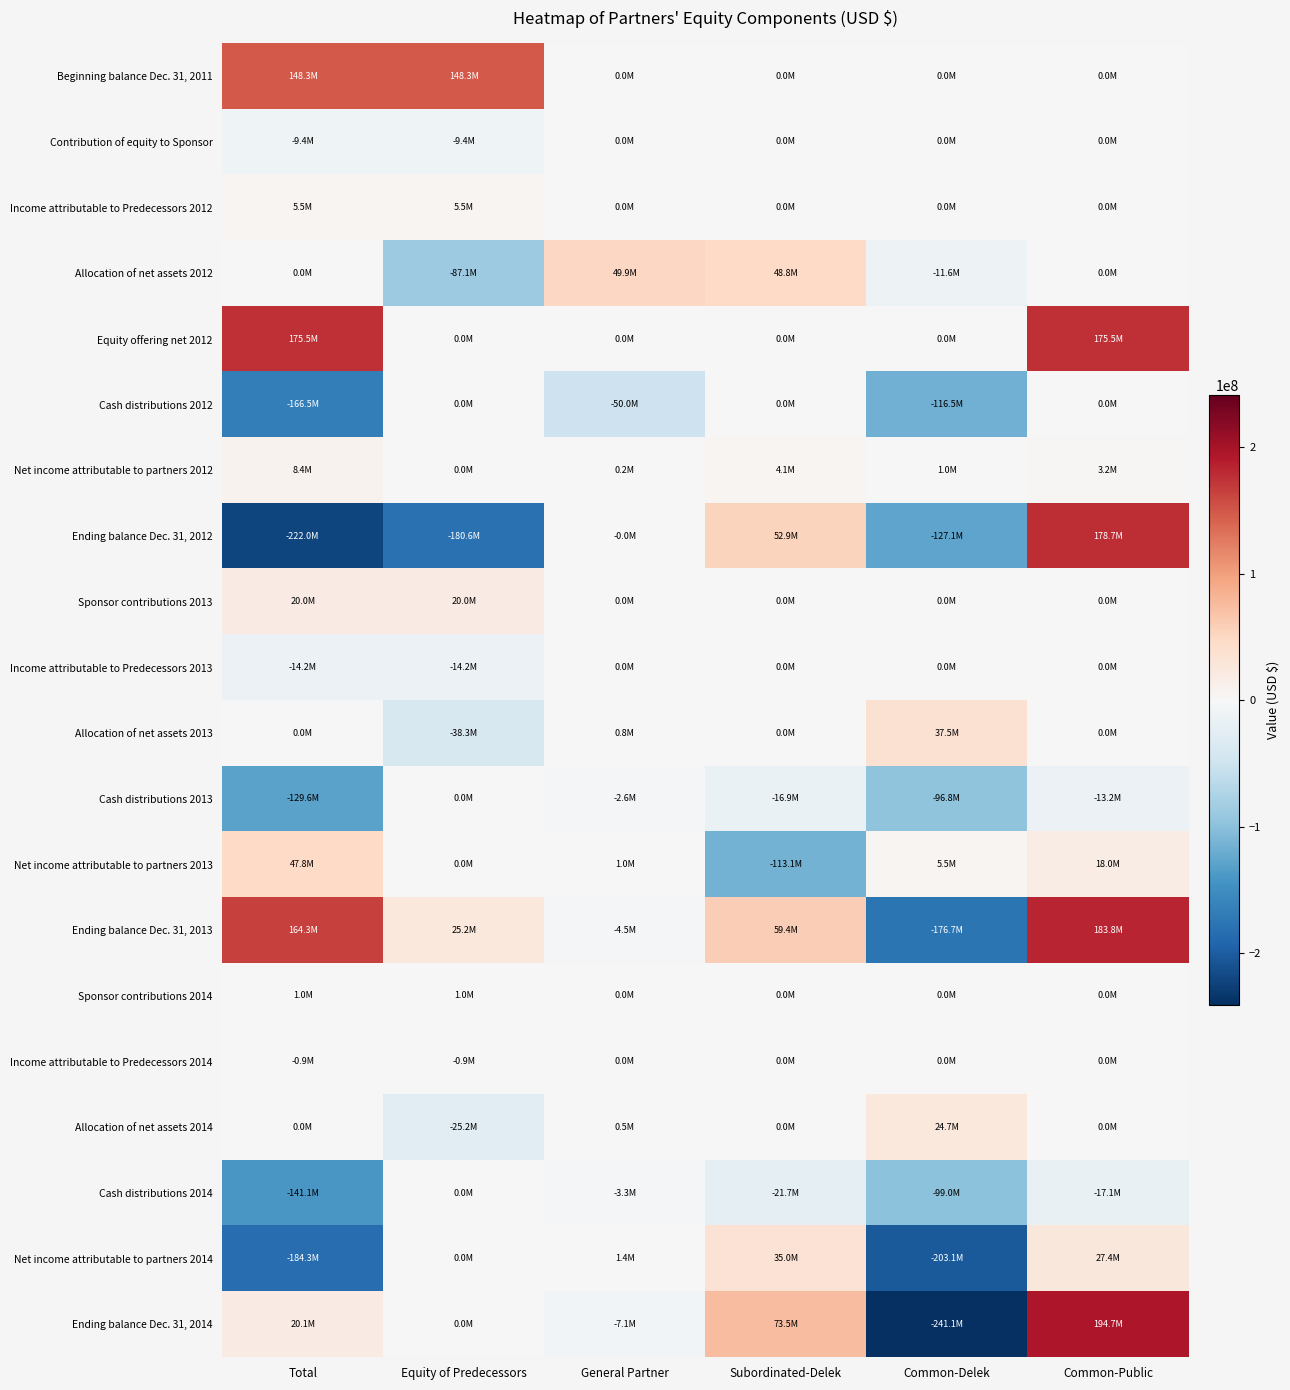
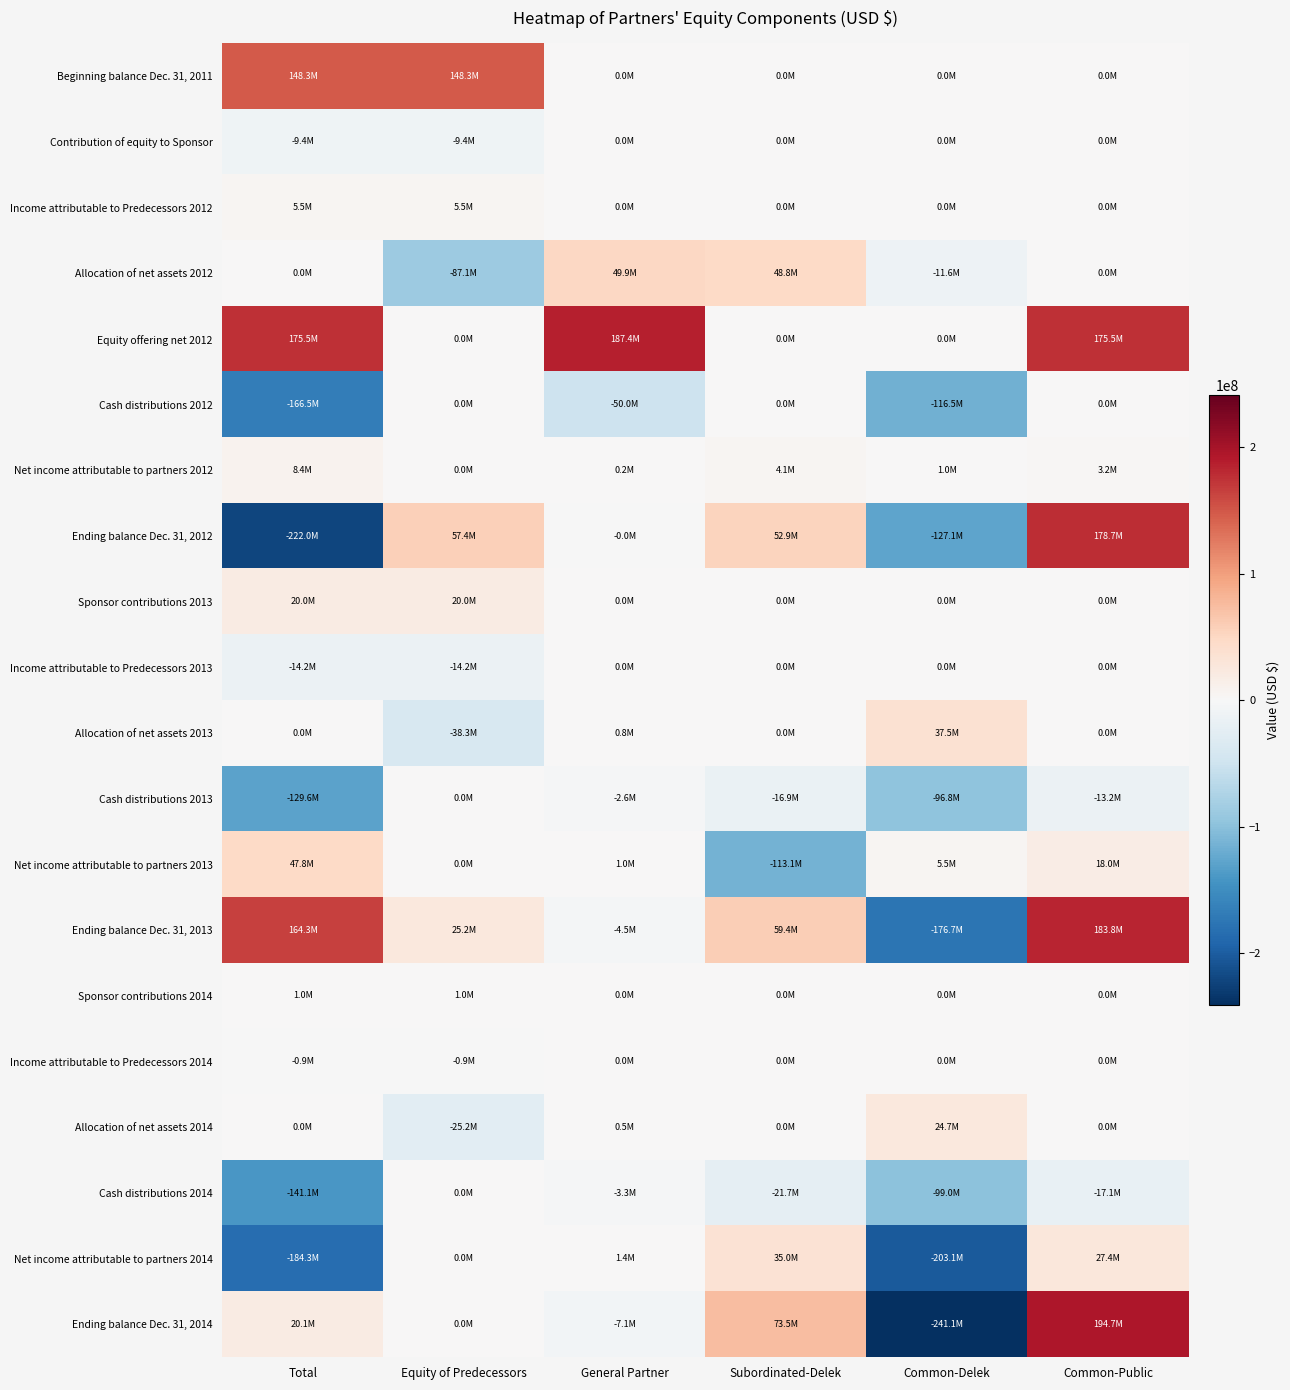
  {
    "Beginning balance Dec. 31, 2011": {
      "Total": "148.3M",
      "Equity of Predecessors": "148.3M",
      "General Partner": "0.0M",
      "Subordinated-Delek": "0.0M",
      "Common-Delek": "0.0M",
      "Common-Public": "0.0M"
    },
    "Contribution of equity to Sponsor": {
      "Total": "-9.4M",
      "Equity of Predecessors": "-9.4M",
      "General Partner": "0.0M",
      "Subordinated-Delek": "0.0M",
      "Common-Delek": "0.0M",
      "Common-Public": "0.0M"
    },
    "Income attributable to Predecessors 2012": {
      "Total": "5.5M",
      "Equity of Predecessors": "5.5M",
      "General Partner": "0.0M",
      "Subordinated-Delek": "0.0M",
      "Common-Delek": "0.0M",
      "Common-Public": "0.0M"
    },
    "Allocation of net assets 2012": {
      "Total": "0.0M",
      "Equity of Predecessors": "-87.1M",
      "General Partner": "49.9M",
      "Subordinated-Delek": "48.8M",
      "Common-Delek": "-11.6M",
      "Common-Public": "0.0M"
    },
    "Equity offering net 2012": {
      "Total": "175.5M",
      "Equity of Predecessors": "0.0M",
-     "General Partner": "0.0M",
+     "General Partner": "187.4M",
      "Subordinated-Delek": "0.0M",
      "Common-Delek": "0.0M",
      "Common-Public": "175.5M"
    },
    "Cash distributions 2012": {
      "Total": "-166.5M",
      "Equity of Predecessors": "0.0M",
      "General Partner": "-50.0M",
      "Subordinated-Delek": "0.0M",
      "Common-Delek": "-116.5M",
      "Common-Public": "0.0M"
    },
    "Net income attributable to partners 2012": {
      "Total": "8.4M",
      "Equity of Predecessors": "0.0M",
      "General Partner": "0.2M",
      "Subordinated-Delek": "4.1M",
      "Common-Delek": "1.0M",
      "Common-Public": "3.2M"
    },
    "Ending balance Dec. 31, 2012": {
      "Total": "-222.0M",
-     "Equity of Predecessors": "-180.6M",
+     "Equity of Predecessors": "57.4M",
      "General Partner": "-0.0M",
      "Subordinated-Delek": "52.9M",
      "Common-Delek": "-127.1M",
      "Common-Public": "178.7M"
    },
    "Sponsor contributions 2013": {
      "Total": "20.0M",
      "Equity of Predecessors": "20.0M",
      "General Partner": "0.0M",
      "Subordinated-Delek": "0.0M",
      "Common-Delek": "0.0M",
      "Common-Public": "0.0M"
    },
    "Income attributable to Predecessors 2013": {
      "Total": "-14.2M",
      "Equity of Predecessors": "-14.2M",
      "General Partner": "0.0M",
      "Subordinated-Delek": "0.0M",
      "Common-Delek": "0.0M",
      "Common-Public": "0.0M"
    },
    "Allocation of net assets 2013": {
      "Total": "0.0M",
      "Equity of Predecessors": "-38.3M",
      "General Partner": "0.8M",
      "Subordinated-Delek": "0.0M",
      "Common-Delek": "37.5M",
      "Common-Public": "0.0M"
    },
    "Cash distributions 2013": {
      "Total": "-129.6M",
      "Equity of Predecessors": "0.0M",
      "General Partner": "-2.6M",
      "Subordinated-Delek": "-16.9M",
      "Common-Delek": "-96.8M",
      "Common-Public": "-13.2M"
    },
    "Net income attributable to partners 2013": {
      "Total": "47.8M",
      "Equity of Predecessors": "0.0M",
      "General Partner": "1.0M",
      "Subordinated-Delek": "-113.1M",
      "Common-Delek": "5.5M",
      "Common-Public": "18.0M"
    },
    "Ending balance Dec. 31, 2013": {
      "Total": "164.3M",
      "Equity of Predecessors": "25.2M",
      "General Partner": "-4.5M",
      "Subordinated-Delek": "59.4M",
      "Common-Delek": "-176.7M",
      "Common-Public": "183.8M"
    },
    "Sponsor contributions 2014": {
      "Total": "1.0M",
      "Equity of Predecessors": "1.0M",
      "General Partner": "0.0M",
      "Subordinated-Delek": "0.0M",
      "Common-Delek": "0.0M",
      "Common-Public": "0.0M"
    },
    "Income attributable to Predecessors 2014": {
      "Total": "-0.9M",
      "Equity of Predecessors": "-0.9M",
      "General Partner": "0.0M",
      "Subordinated-Delek": "0.0M",
      "Common-Delek": "0.0M",
      "Common-Public": "0.0M"
    },
    "Allocation of net assets 2014": {
      "Total": "0.0M",
      "Equity of Predecessors": "-25.2M",
      "General Partner": "0.5M",
      "Subordinated-Delek": "0.0M",
      "Common-Delek": "24.7M",
      "Common-Public": "0.0M"
    },
    "Cash distributions 2014": {
      "Total": "-141.1M",
      "Equity of Predecessors": "0.0M",
      "General Partner": "-3.3M",
      "Subordinated-Delek": "-21.7M",
      "Common-Delek": "-99.0M",
      "Common-Public": "-17.1M"
    },
    "Net income attributable to partners 2014": {
      "Total": "-184.3M",
      "Equity of Predecessors": "0.0M",
      "General Partner": "1.4M",
      "Subordinated-Delek": "35.0M",
      "Common-Delek": "-203.1M",
      "Common-Public": "27.4M"
    },
    "Ending balance Dec. 31, 2014": {
      "Total": "20.1M",
      "Equity of Predecessors": "0.0M",
      "General Partner": "-7.1M",
      "Subordinated-Delek": "73.5M",
      "Common-Delek": "-241.1M",
      "Common-Public": "194.7M"
    }
  }
